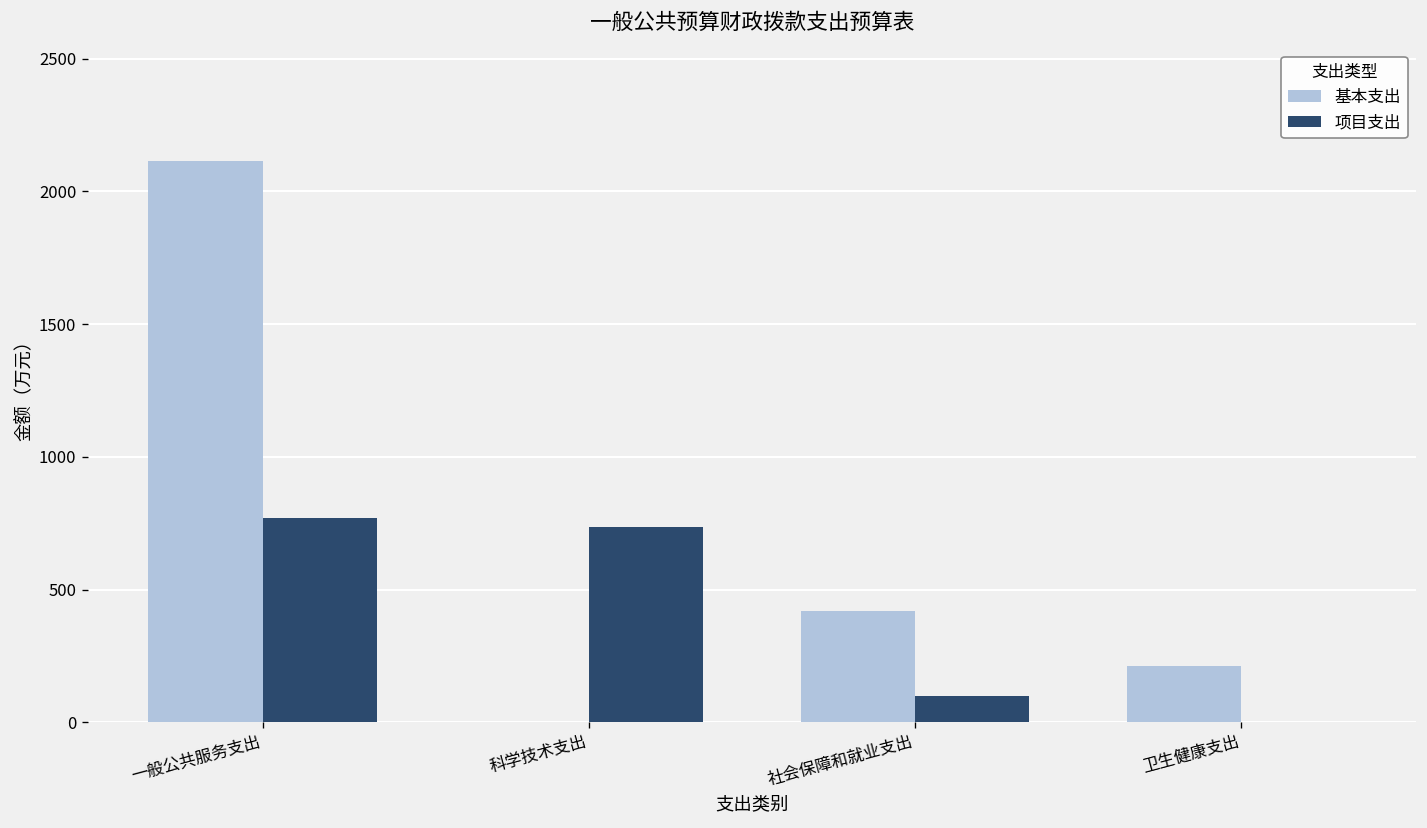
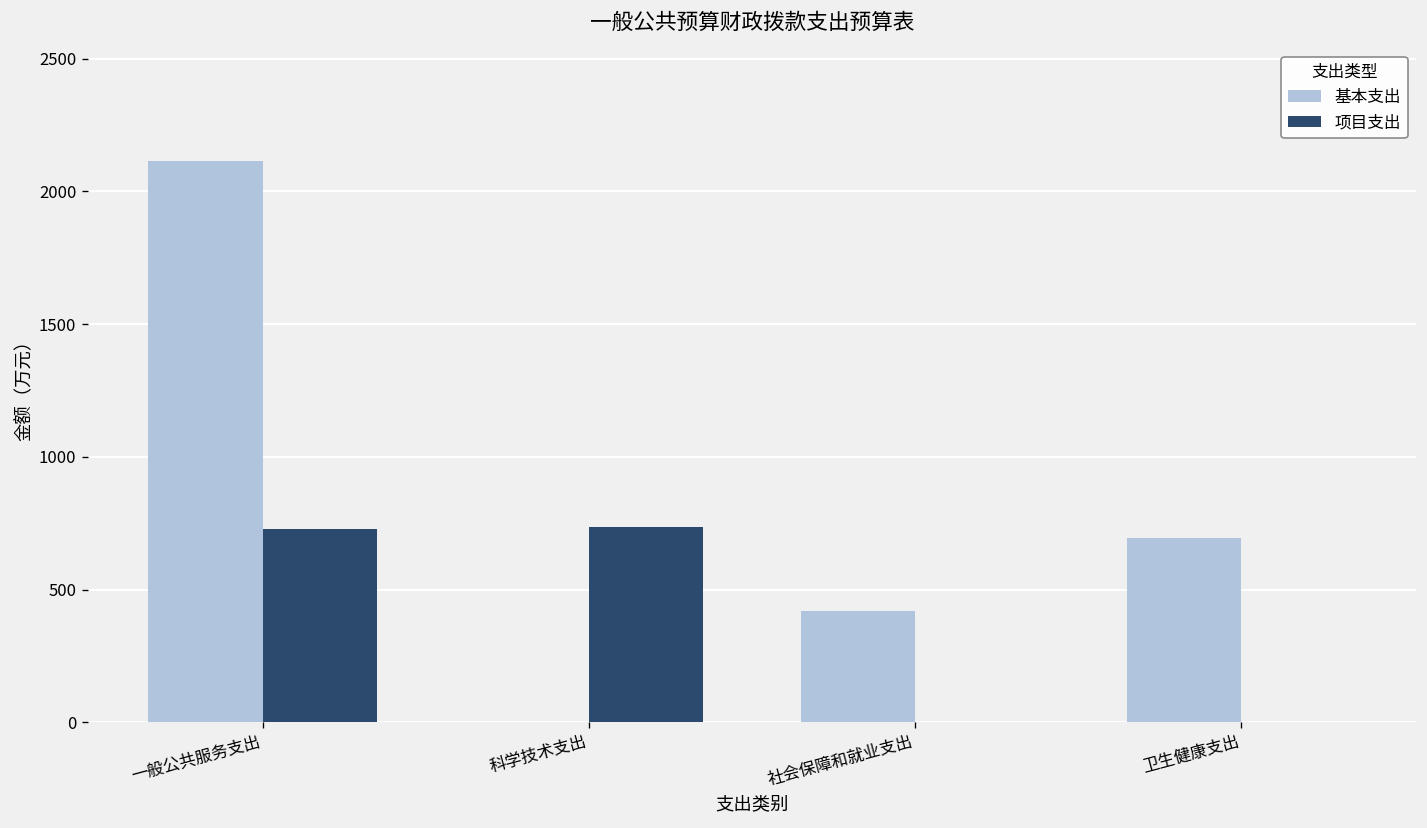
  {
    "基本支出": {
      "一般公共服务支出": 2110,
      "科学技术支出": 0,
      "社会保障和就业支出": 420,
-     "卫生健康支出": 210
+     "卫生健康支出": 690
    },
    "项目支出": {
-     "一般公共服务支出": 770,
+     "一般公共服务支出": 730,
      "科学技术支出": 740,
-     "社会保障和就业支出": 100,
+     "社会保障和就业支出": 0,
      "卫生健康支出": 0
    }
  }
